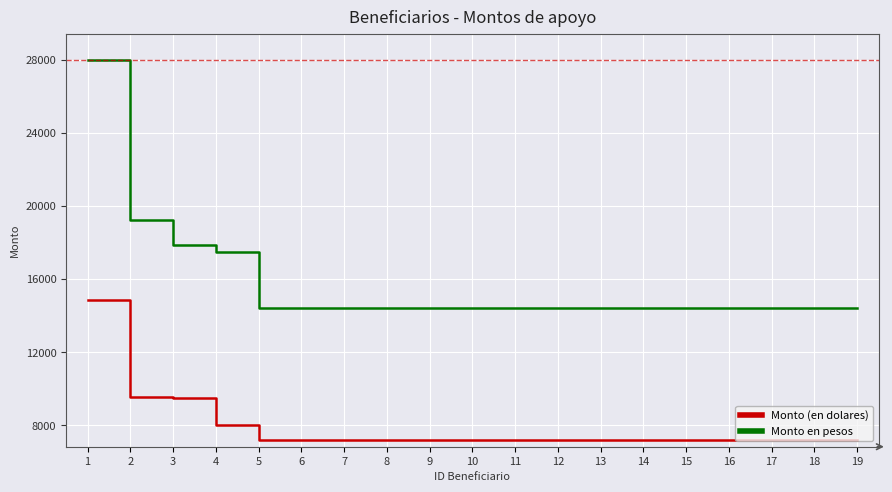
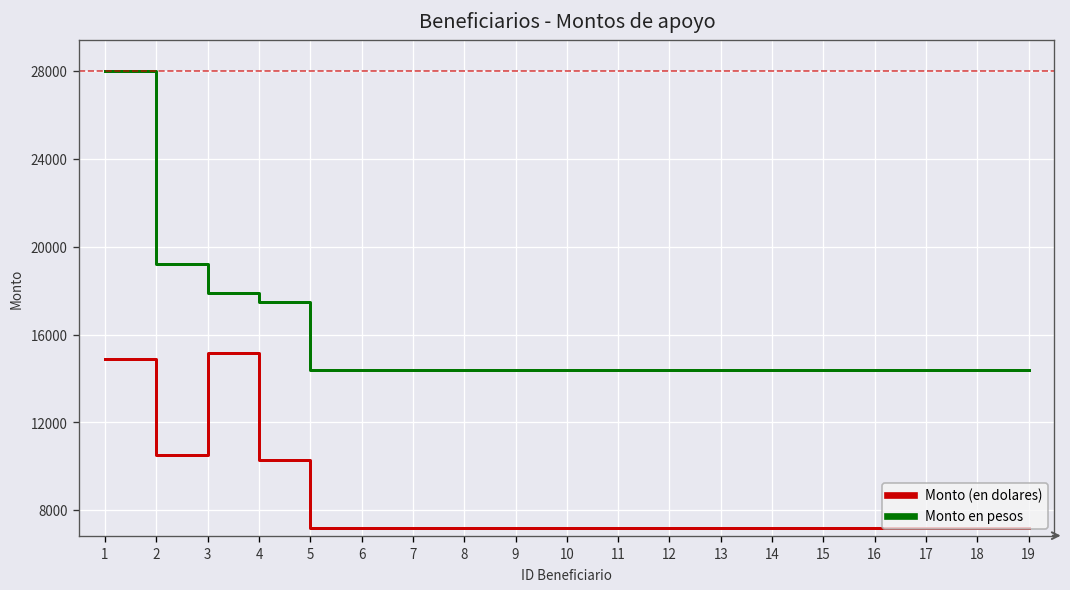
  {
    "Monto (en dolares)": {
      "1": 14900,
-     "2": 9600,
-     "3": 9500,
-     "4": 8000,
+     "2": 10500,
+     "3": 15200,
+     "4": 10300,
      "5": 7200,
      "6": 7200,
      "7": 7200,
      "8": 7200,
      "9": 7200,
      "10": 7200,
      "11": 7200,
      "12": 7200,
      "13": 7200,
      "14": 7200,
      "15": 7200,
      "16": 7200
    },
    "Monto en pesos": {
      "1": 28000,
      "2": 19200,
      "3": 17900,
      "4": 17500,
      "5": 14400,
      "6": 14400,
      "7": 14400,
      "8": 14400,
      "9": 14400,
      "10": 14400,
      "11": 14400,
      "12": 14400,
      "13": 14400,
      "14": 14400,
      "15": 14400,
      "16": 14400,
      "17": 14400,
      "18": 14400,
      "19": 14400
    }
  }
